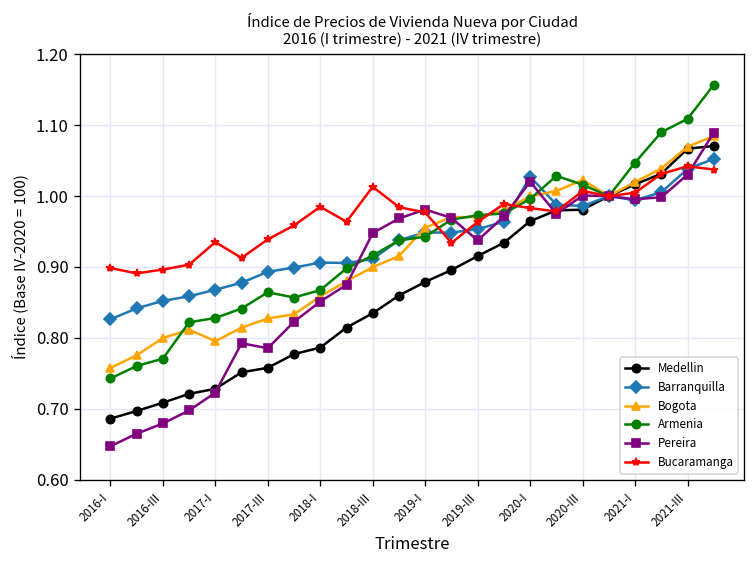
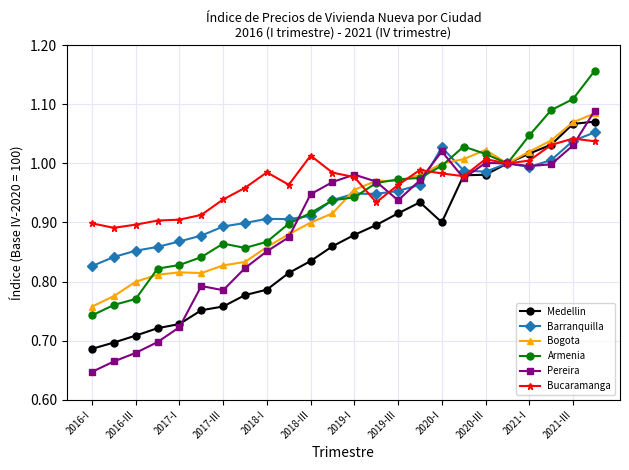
  {
    "Medellin": {
      "2016-I": 0.69,
      "2016-III": 0.71,
      "2017-I": 0.73,
      "2017-III": 0.76,
      "2018-I": 0.79,
      "2018-III": 0.83,
      "2019-I": 0.88,
      "2019-III": 0.92,
-     "2020-I": 0.96,
+     "2020-I": 0.90,
      "2020-III": 0.98
    },
    "Barranquilla": {
      "2016-I": 0.83,
      "2016-III": 0.85,
      "2017-I": 0.87,
      "2017-III": 0.89,
      "2018-I": 0.91,
      "2018-III": 0.91,
      "2019-I": 0.95,
      "2019-III": 0.95,
      "2020-I": 1.03,
      "2020-III": 0.99
    },
    "Bogota": {
      "2016-I": 0.76,
      "2016-III": 0.80,
-     "2017-I": 0.80,
+     "2017-I": 0.82,
      "2017-III": 0.83,
      "2018-I": 0.86,
      "2018-III": 0.90,
      "2019-I": 0.96,
      "2020-III": 1.02
    },
    "Armenia": {
      "2016-I": 0.74,
      "2016-III": 0.77,
      "2017-I": 0.83,
      "2017-III": 0.86,
      "2018-I": 0.87,
      "2018-III": 0.92,
      "2019-I": 0.94,
      "2020-III": 1.02,
      "2021-I": 1.05,
      "2021-III": 1.11
    },
    "Pereira": {
      "2016-I": 0.65,
      "2016-III": 0.68,
      "2017-I": 0.72,
      "2017-III": 0.79,
      "2018-I": 0.85,
      "2018-III": 0.95,
      "2019-III": 0.94,
      "2020-I": 1.02,
      "2020-III": 1.00,
      "2021-III": 1.03
    },
    "Bucaramanga": {
      "2016-I": 0.90,
      "2016-III": 0.90,
-     "2017-I": 0.94,
+     "2017-I": 0.90,
      "2017-III": 0.94,
      "2018-I": 0.98,
      "2018-III": 1.01,
      "2019-III": 0.96,
      "2020-I": 0.98,
      "2020-III": 1.01,
      "2021-I": 1.00
    }
  }
